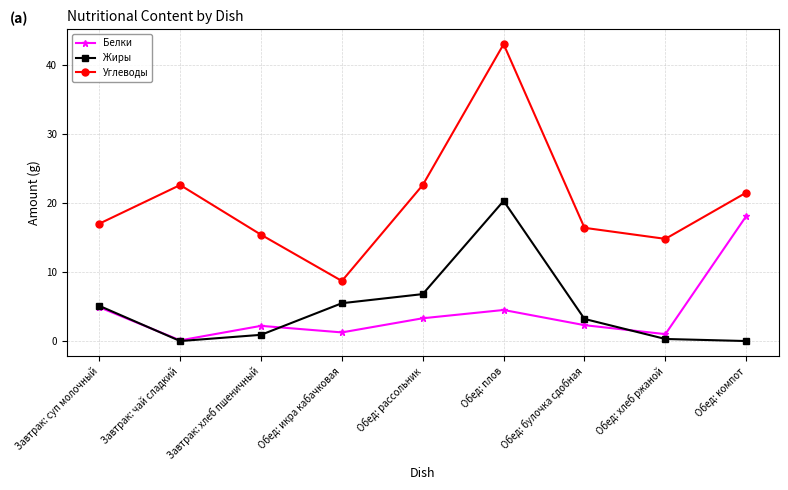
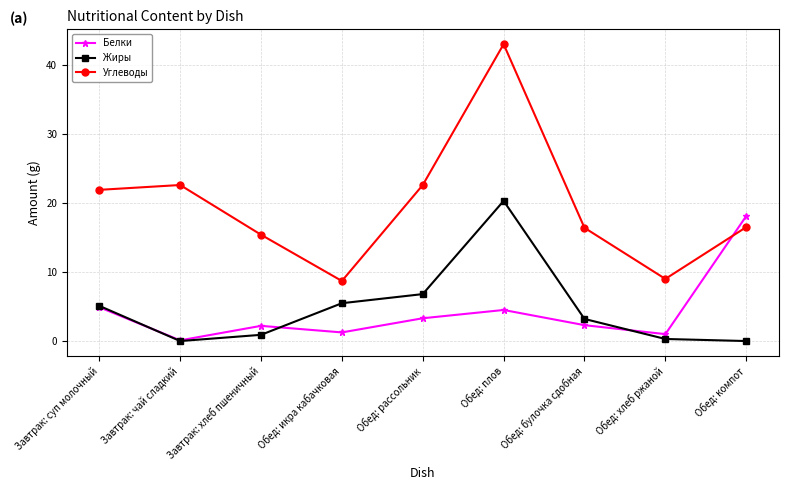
  {
    "Белки": {
      "Завтрак: хлеб пшеничный": 2,
      "Обед: икра кабачковая": 1,
      "Обед: рассольник": 3,
      "Обед: плов": 5,
      "Обед: булочка сдобная": 2,
      "Обед: хлеб ржаной": 1,
      "Обед: компот": 18
    },
    "Жиры": {
      "Завтрак: хлеб пшеничный": 1,
      "Обед: икра кабачковая": 5,
      "Обед: рассольник": 7,
      "Обед: плов": 20,
      "Обед: булочка сдобная": 3,
      "Обед: хлеб ржаной": 0,
      "Обед: компот": 0
    },
    "Углеводы": {
-     "Завтрак: суп молочный": 17,
+     "Завтрак: суп молочный": 22,
      "Завтрак: чай сладкий": 23,
      "Завтрак: хлеб пшеничный": 15,
      "Обед: икра кабачковая": 9,
      "Обед: рассольник": 23,
      "Обед: плов": 43,
      "Обед: булочка сдобная": 16,
-     "Обед: хлеб ржаной": 15,
-     "Обед: компот": 22
+     "Обед: хлеб ржаной": 9,
+     "Обед: компот": 17
    }
  }
